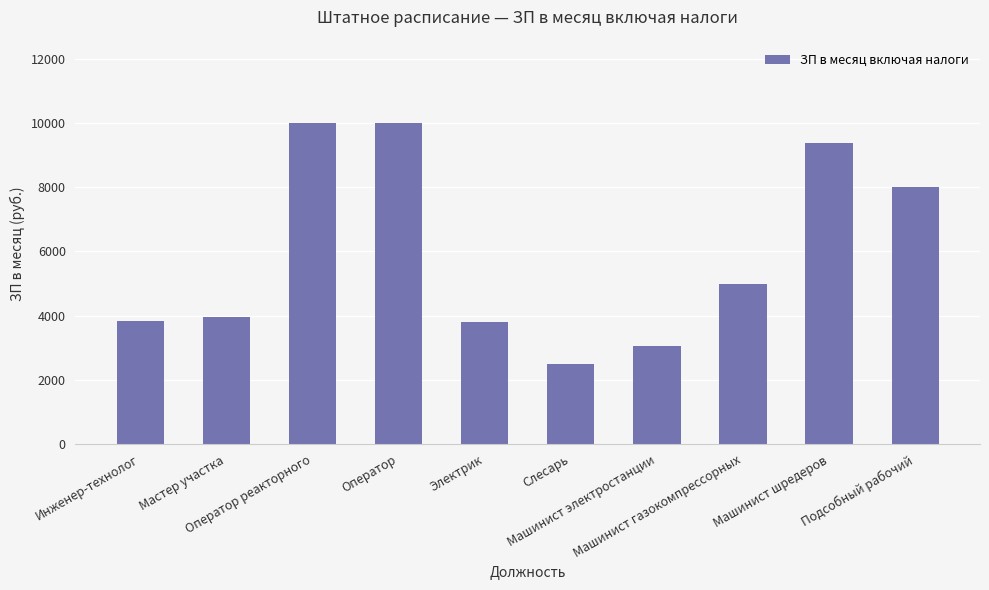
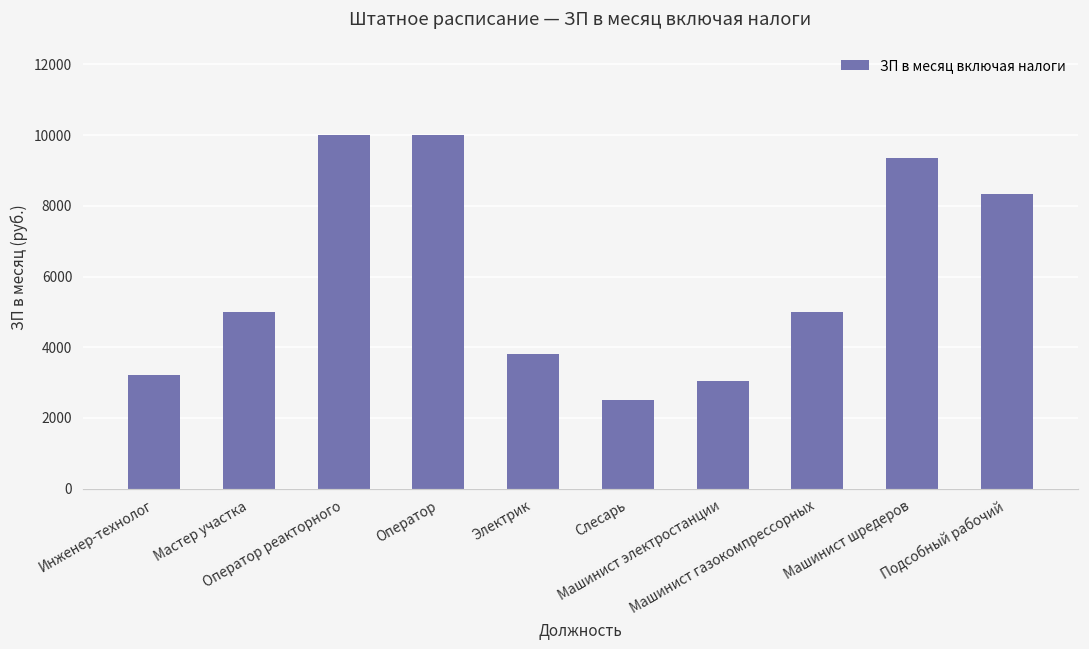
  {
-   "Инженер-технолог": 3800,
-   "Мастер участка": 4000,
+   "Инженер-технолог": 3200,
+   "Мастер участка": 5000,
    "Оператор реакторного": 10000,
    "Оператор": 10000,
    "Электрик": 3800,
    "Слесарь": 2500,
    "Машинист электростанции": 3000,
    "Машинист газокомпрессорных": 5000,
    "Машинист шредеров": 9400,
-   "Подсобный рабочий": 8000
+   "Подсобный рабочий": 8300
  }
